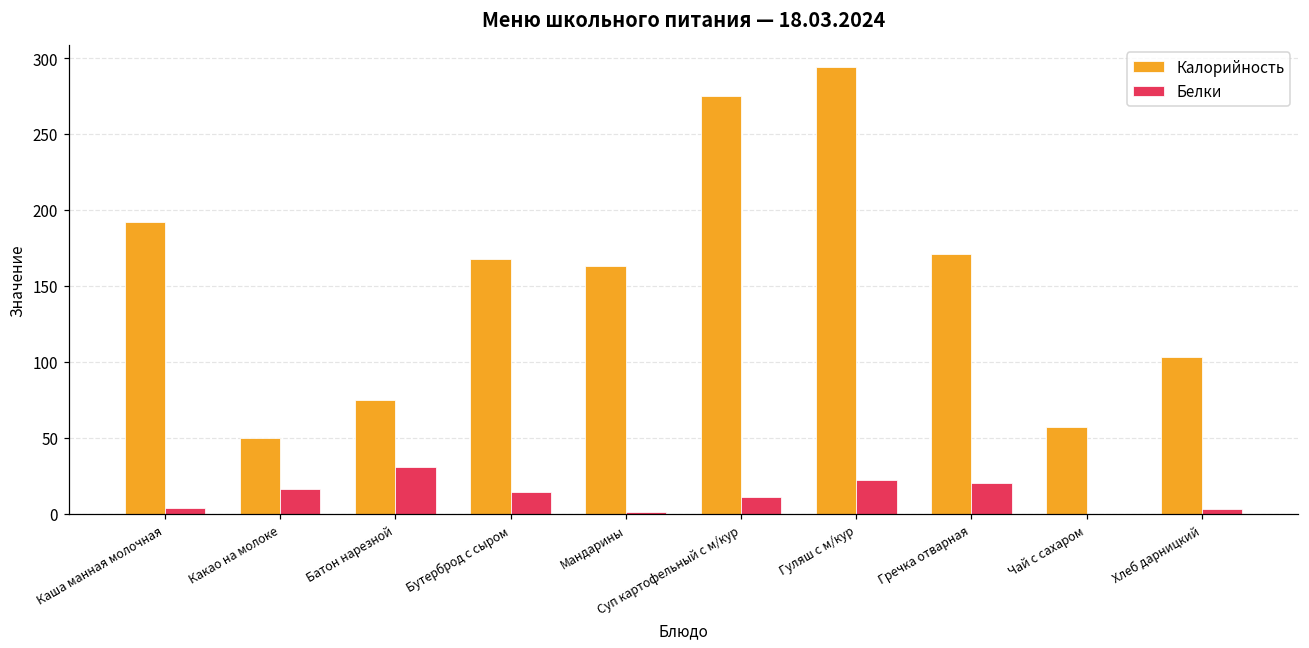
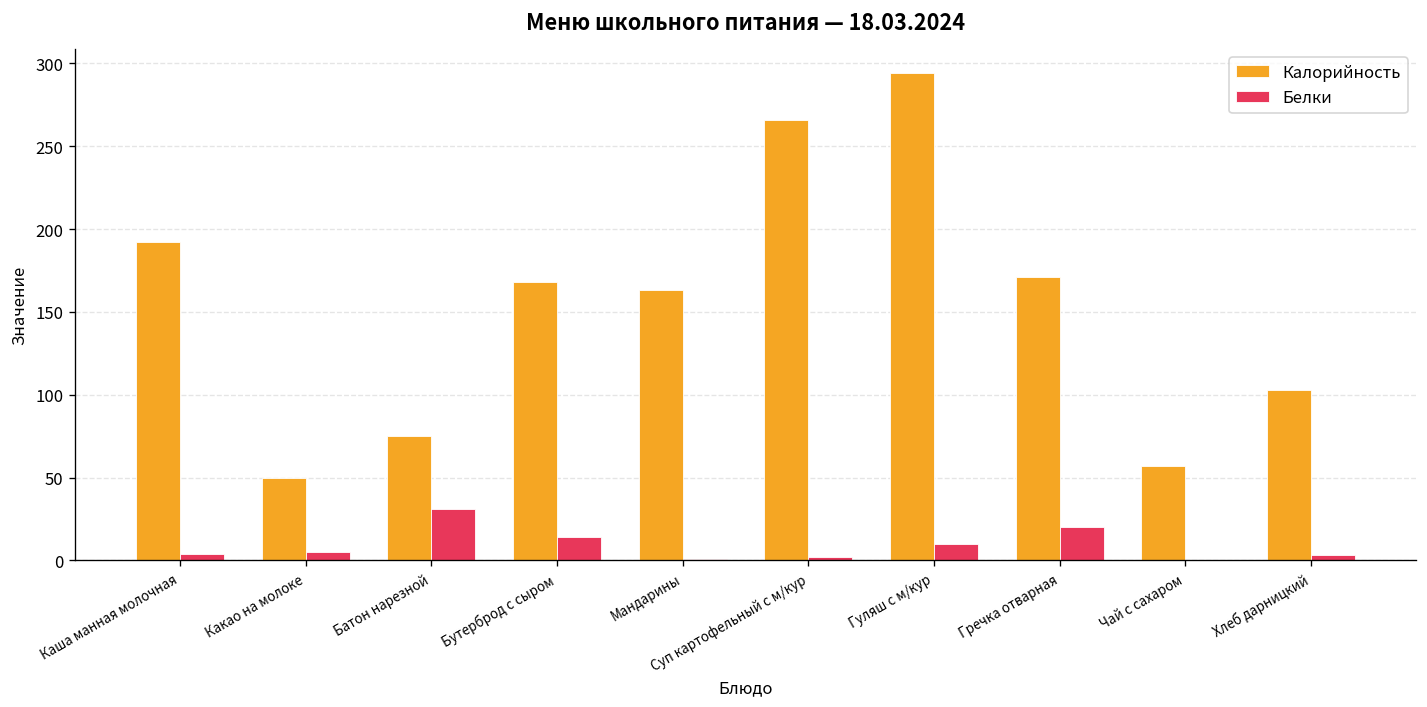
  {
    "Калорийность": {
      "Каша манная молочная": 192,
      "Какао на молоке": 50,
      "Батон нарезной": 75,
      "Бутерброд с сыром": 168,
      "Мандарины": 163,
-     "Суп картофельный с м/кур": 275,
+     "Суп картофельный с м/кур": 266,
      "Гуляш с м/кур": 294,
      "Гречка отварная": 171,
      "Чай с сахаром": 57,
      "Хлеб дарницкий": 103
    },
    "Белки": {
      "Каша манная молочная": 4,
-     "Какао на молоке": 16,
+     "Какао на молоке": 5,
      "Батон нарезной": 31,
      "Бутерброд с сыром": 14,
-     "Суп картофельный с м/кур": 11,
-     "Гуляш с м/кур": 22,
+     "Суп картофельный с м/кур": 2,
+     "Гуляш с м/кур": 10,
      "Гречка отварная": 20,
      "Чай с сахаром": 0,
      "Хлеб дарницкий": 3
    }
  }
